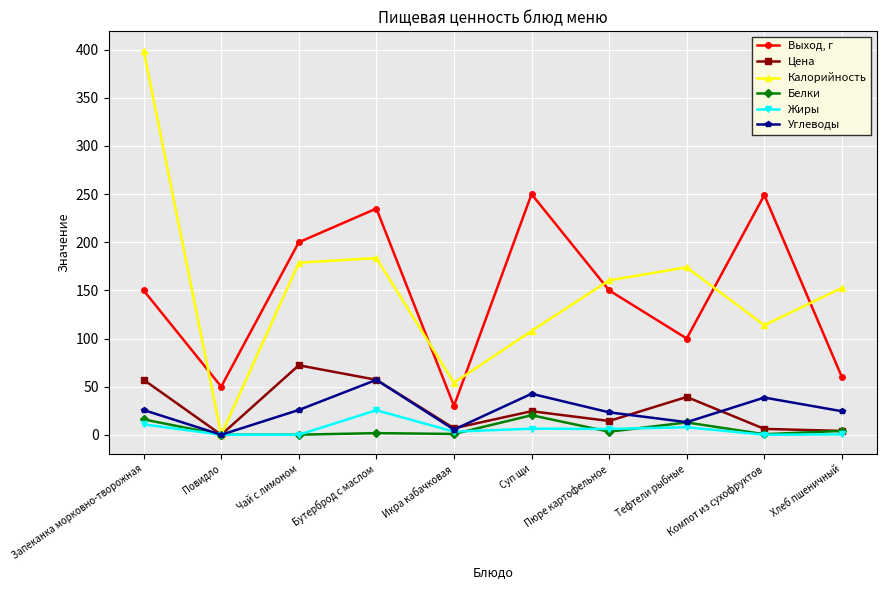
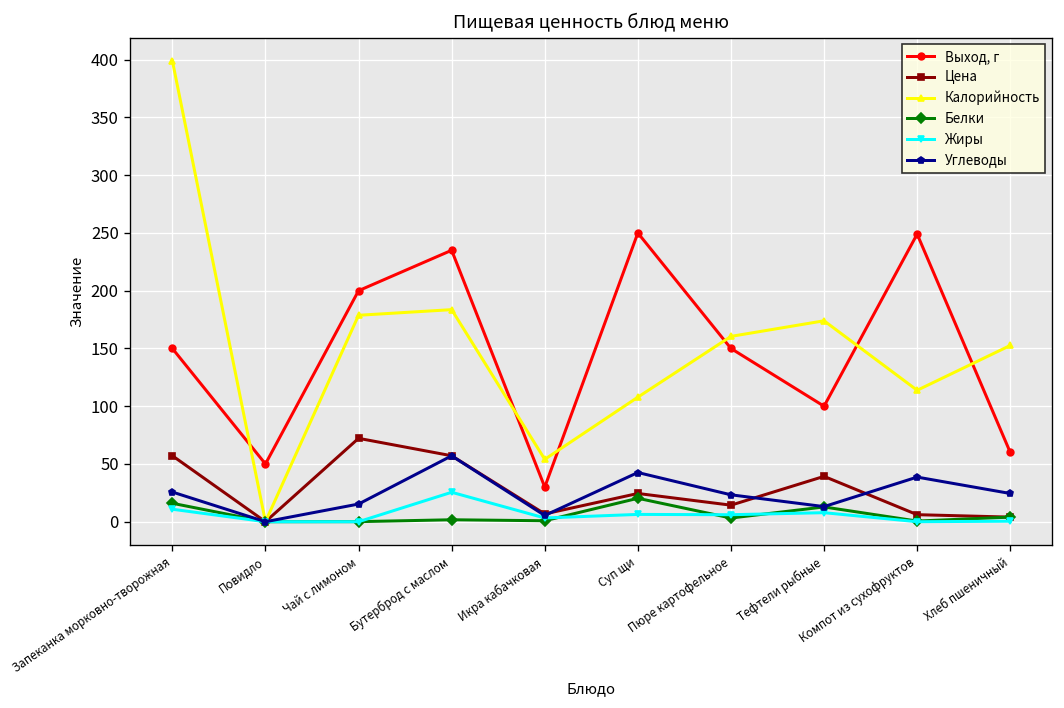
  {
    "Выход, г": {
      "Запеканка морковно-творожная": 150,
      "Повидло": 50,
      "Чай с лимоном": 200,
      "Бутерброд с маслом": 240,
      "Икра кабачковая": 30,
      "Суп щи": 250,
      "Пюре картофельное": 150,
      "Тефтели рыбные": 100,
      "Компот из сухофруктов": 250,
      "Хлеб пшеничный": 60
    },
    "Цена": {
      "Запеканка морковно-творожная": 60,
      "Чай с лимоном": 70,
      "Суп щи": 20,
      "Пюре картофельное": 10,
      "Тефтели рыбные": 40,
      "Компот из сухофруктов": 10
    },
    "Калорийность": {
      "Запеканка морковно-творожная": 400,
      "Чай с лимоном": 180,
      "Бутерброд с маслом": 180,
      "Икра кабачковая": 50,
      "Суп щи": 110,
      "Пюре картофельное": 160,
      "Тефтели рыбные": 170,
      "Компот из сухофруктов": 110,
      "Хлеб пшеничный": 150
    },
    "Белки": {
      "Запеканка морковно-творожная": 20,
      "Бутерброд с маслом": 0,
      "Суп щи": 20,
      "Пюре картофельное": 0
    },
    "Жиры": {
      "Запеканка морковно-творожная": 10,
      "Бутерброд с маслом": 30,
      "Суп щи": 10,
      "Пюре картофельное": 10,
      "Тефтели рыбные": 10,
      "Хлеб пшеничный": 0
    },
    "Углеводы": {
      "Запеканка морковно-творожная": 30,
-     "Чай с лимоном": 30,
+     "Чай с лимоном": 20,
      "Суп щи": 40,
      "Пюре картофельное": 20,
      "Компот из сухофруктов": 40,
      "Хлеб пшеничный": 20
    }
  }
